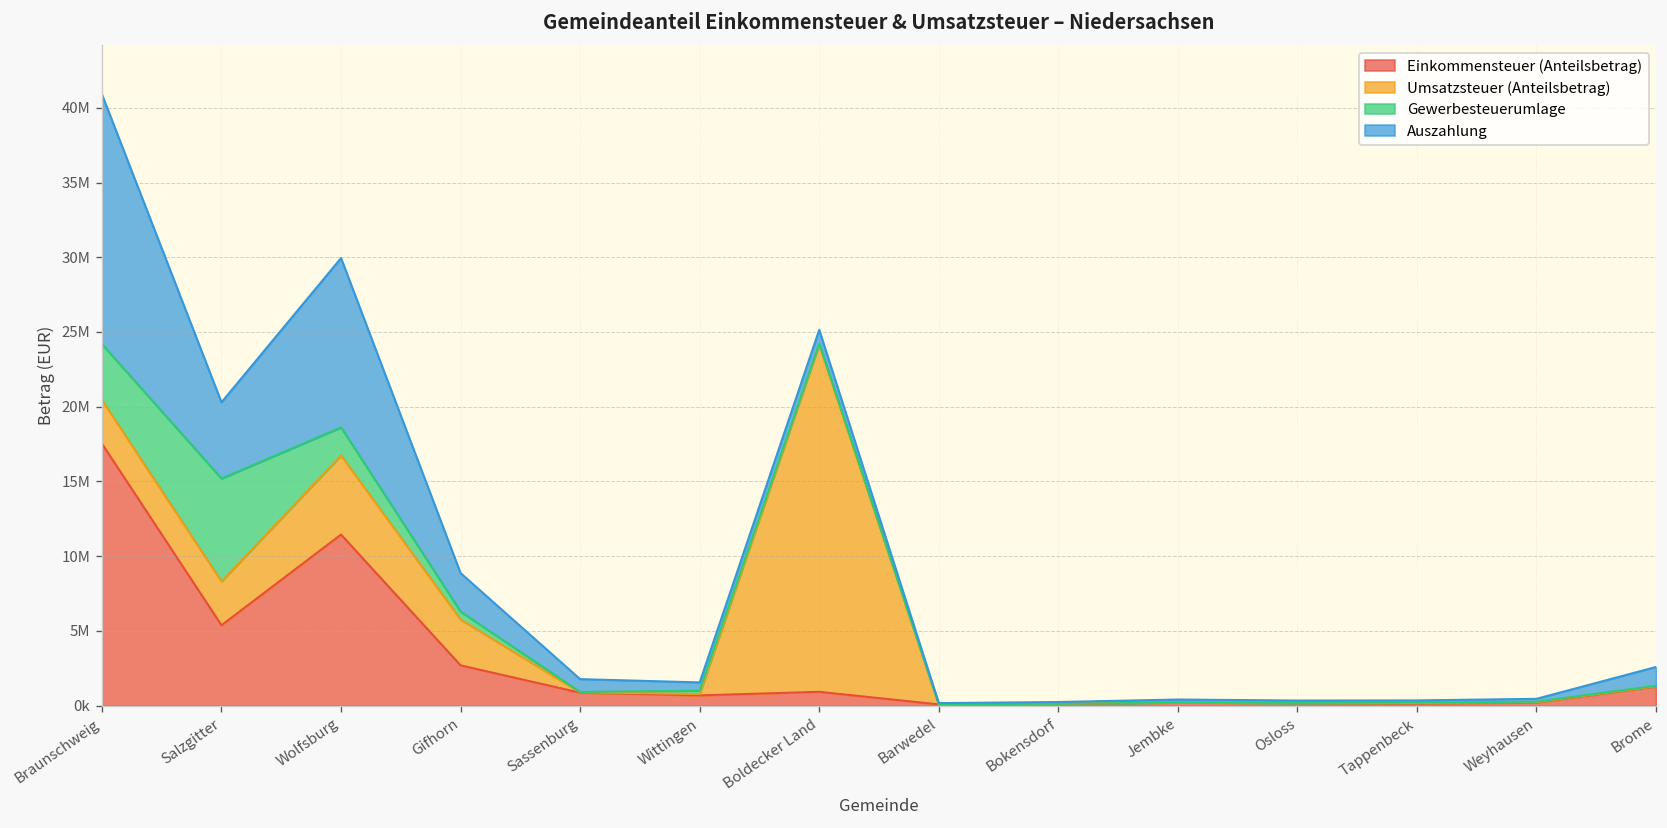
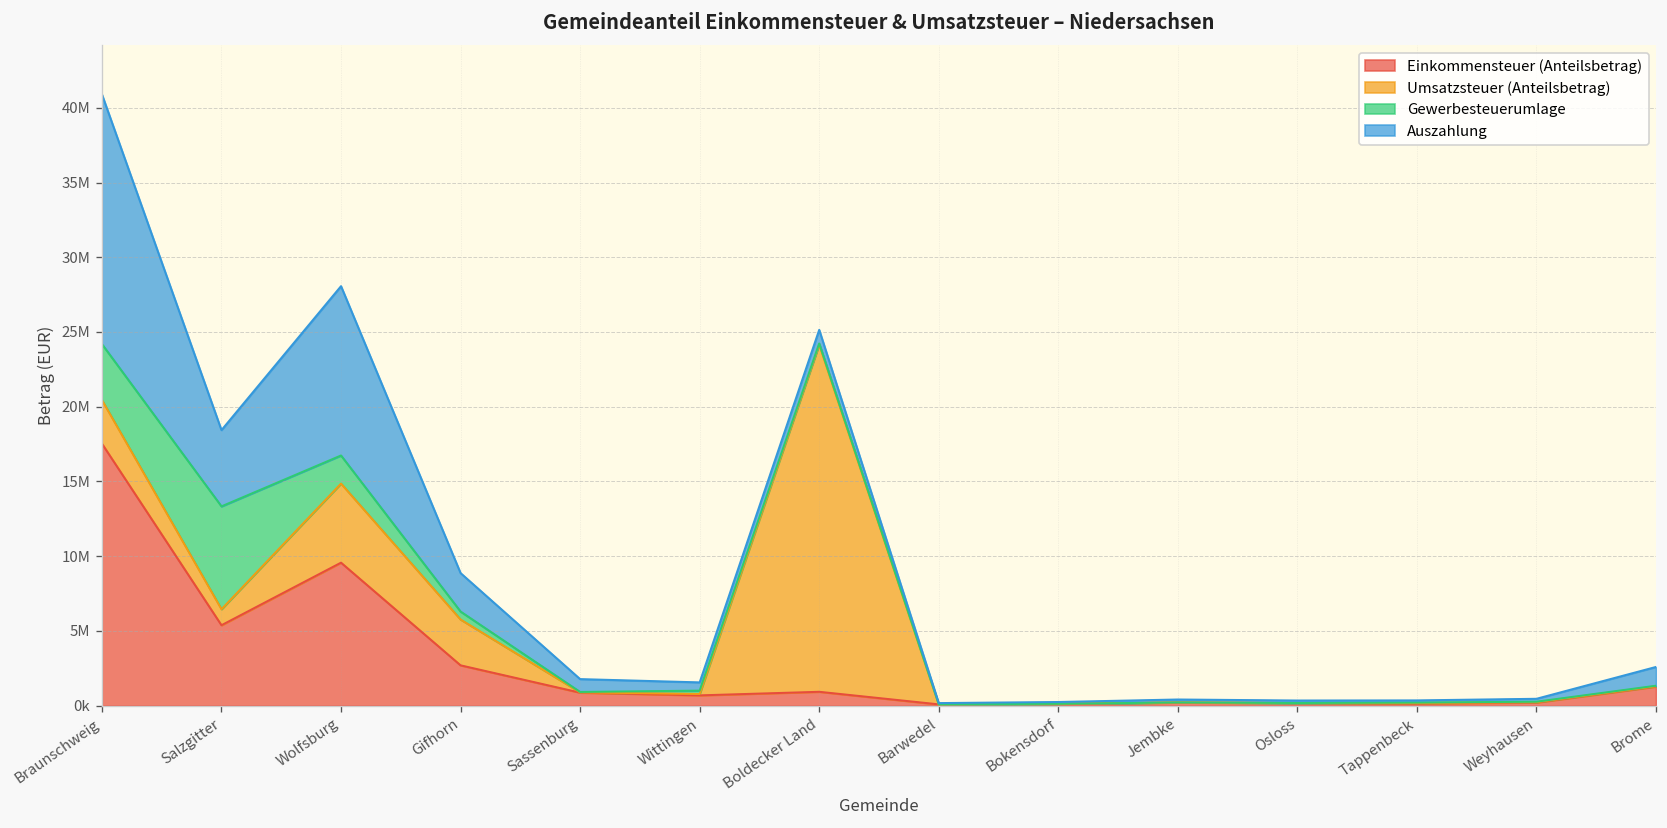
  {
    "Einkommensteuer (Anteilsbetrag)": {
      "Braunschweig": 17500000,
      "Salzgitter": 5400000,
-     "Wolfsburg": 11400000,
+     "Wolfsburg": 9600000,
      "Gifhorn": 2700000,
      "Boldecker Land": 900000
    },
    "Umsatzsteuer (Anteilsbetrag)": {
      "Braunschweig": 2900000,
-     "Salzgitter": 2900000,
+     "Salzgitter": 1100000,
      "Wolfsburg": 5300000,
      "Gifhorn": 3100000
    },
    "Gewerbesteuerumlage": {
      "Braunschweig": 3700000,
      "Salzgitter": 6900000,
      "Wolfsburg": 1900000,
      "Gifhorn": 500000,
      "Wittingen": 200000
    },
    "Auszahlung": {
      "Braunschweig": 16700000,
      "Salzgitter": 5100000,
      "Wolfsburg": 11300000,
      "Gifhorn": 2600000,
      "Sassenburg": 900000,
      "Wittingen": 600000,
      "Boldecker Land": 900000,
      "Brome": 1300000
    }
  }
